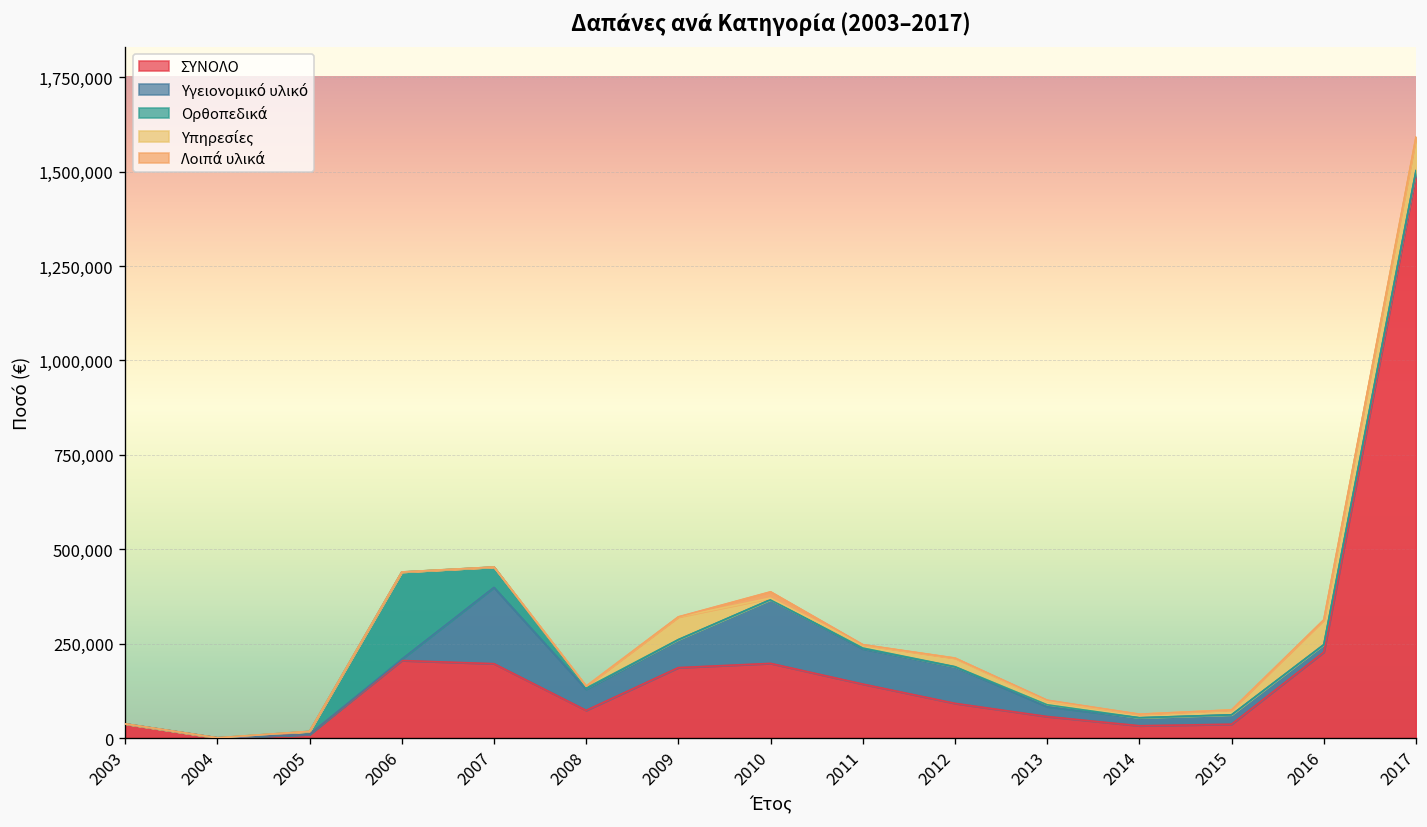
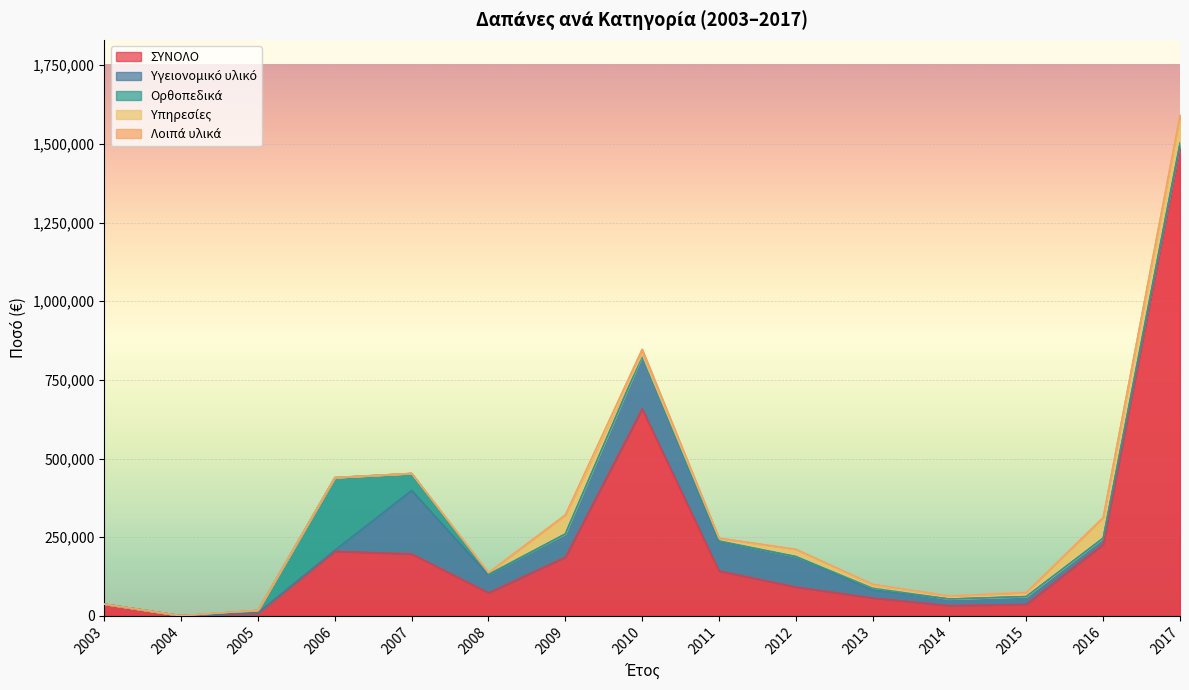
  {
    "ΣΥΝΟΛΟ": {
      "2007": "200,000",
      "2008": "70,000",
      "2009": "190,000",
-     "2010": "200,000",
+     "2010": "660,000",
      "2011": "140,000",
      "2012": "90,000",
      "2013": "60,000",
      "2014": "30,000",
      "2015": "40,000",
      "2016": "230,000"
    }
  }
